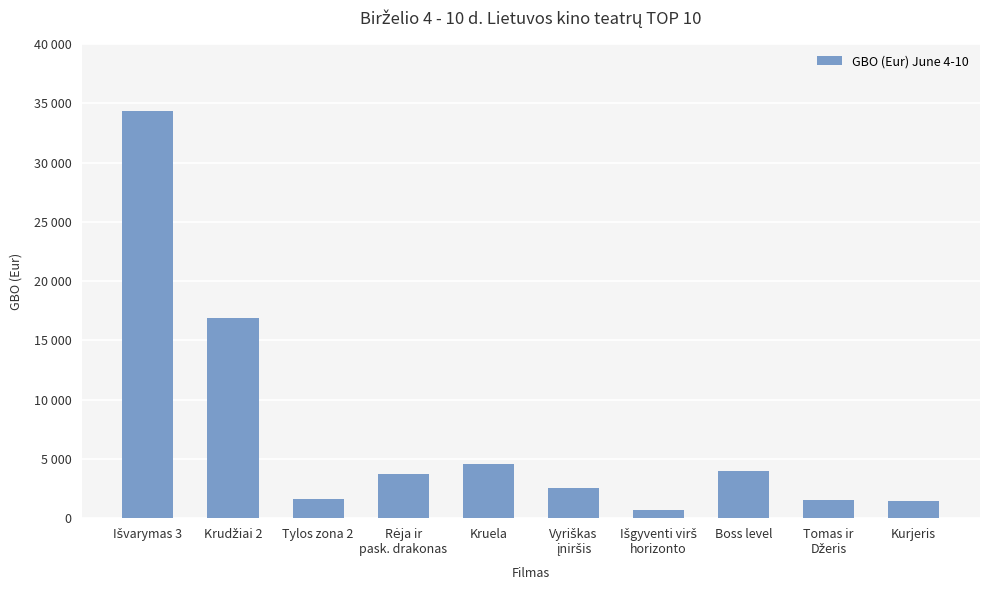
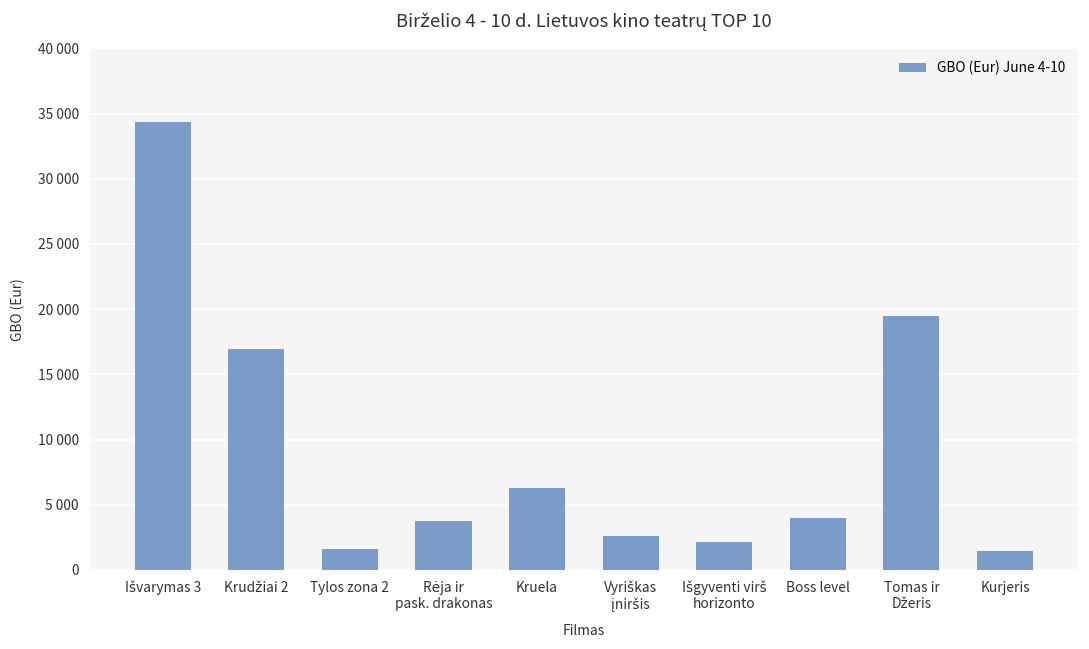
  {
    "Išvarymas 3": 34400,
    "Krudžiai 2": 16900,
    "Tylos zona 2": 1600,
    "Rėja ir pask. drakonas": 3700,
-   "Kruela": 4600,
+   "Kruela": 6300,
    "Vyriškas įniršis": 2600,
-   "Išgyventi virš horizonto": 700,
+   "Išgyventi virš horizonto": 2200,
    "Boss level": 4000,
-   "Tomas ir Džeris": 1500,
+   "Tomas ir Džeris": 19500,
    "Kurjeris": 1400
  }
